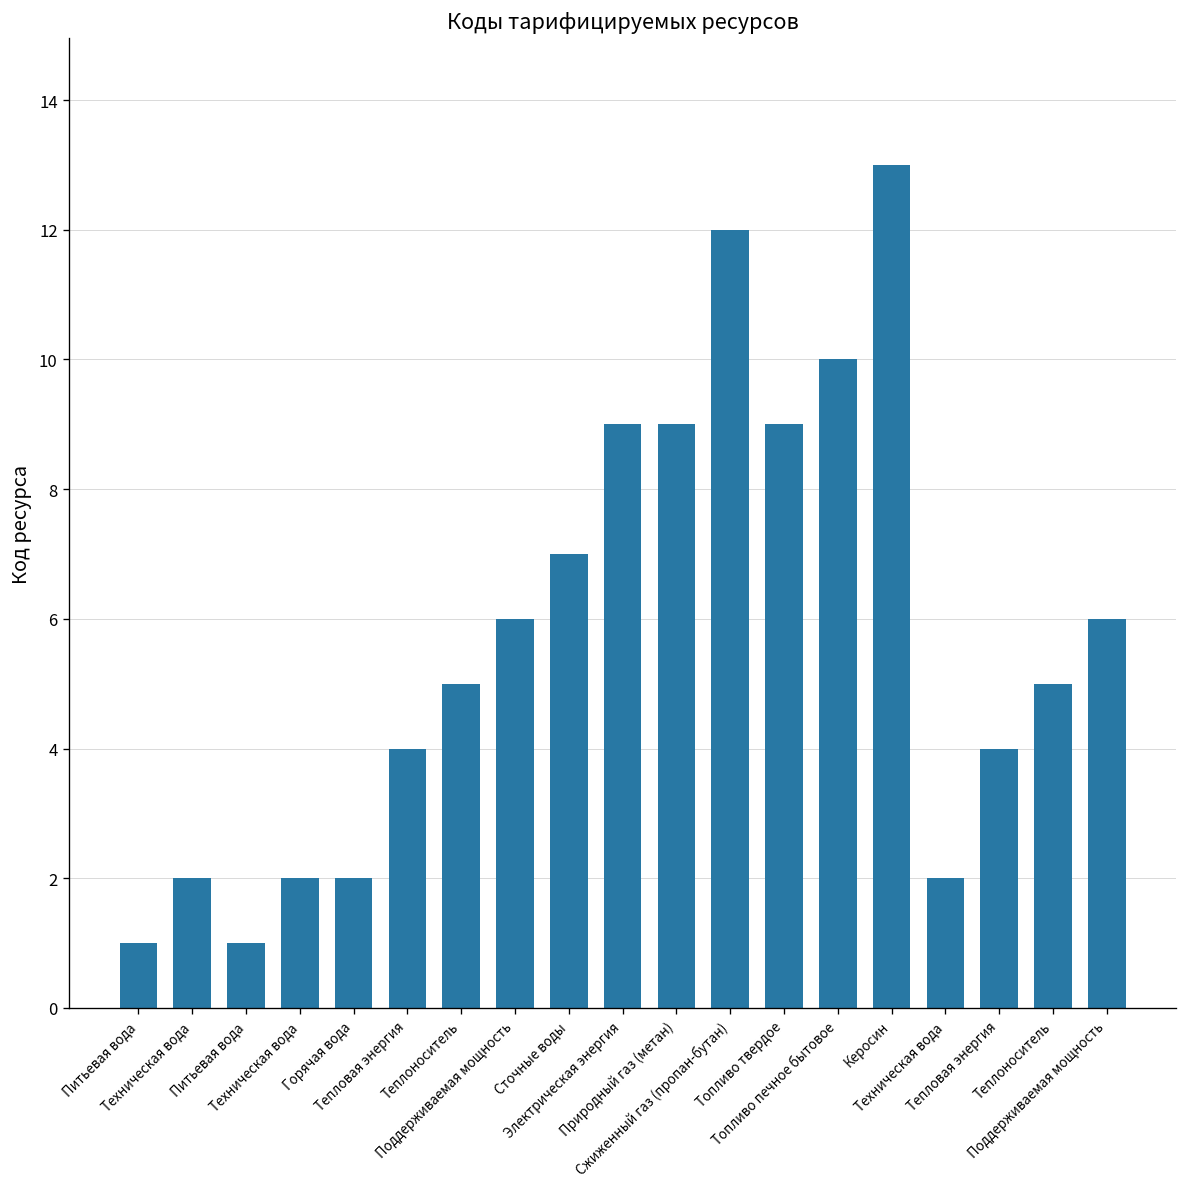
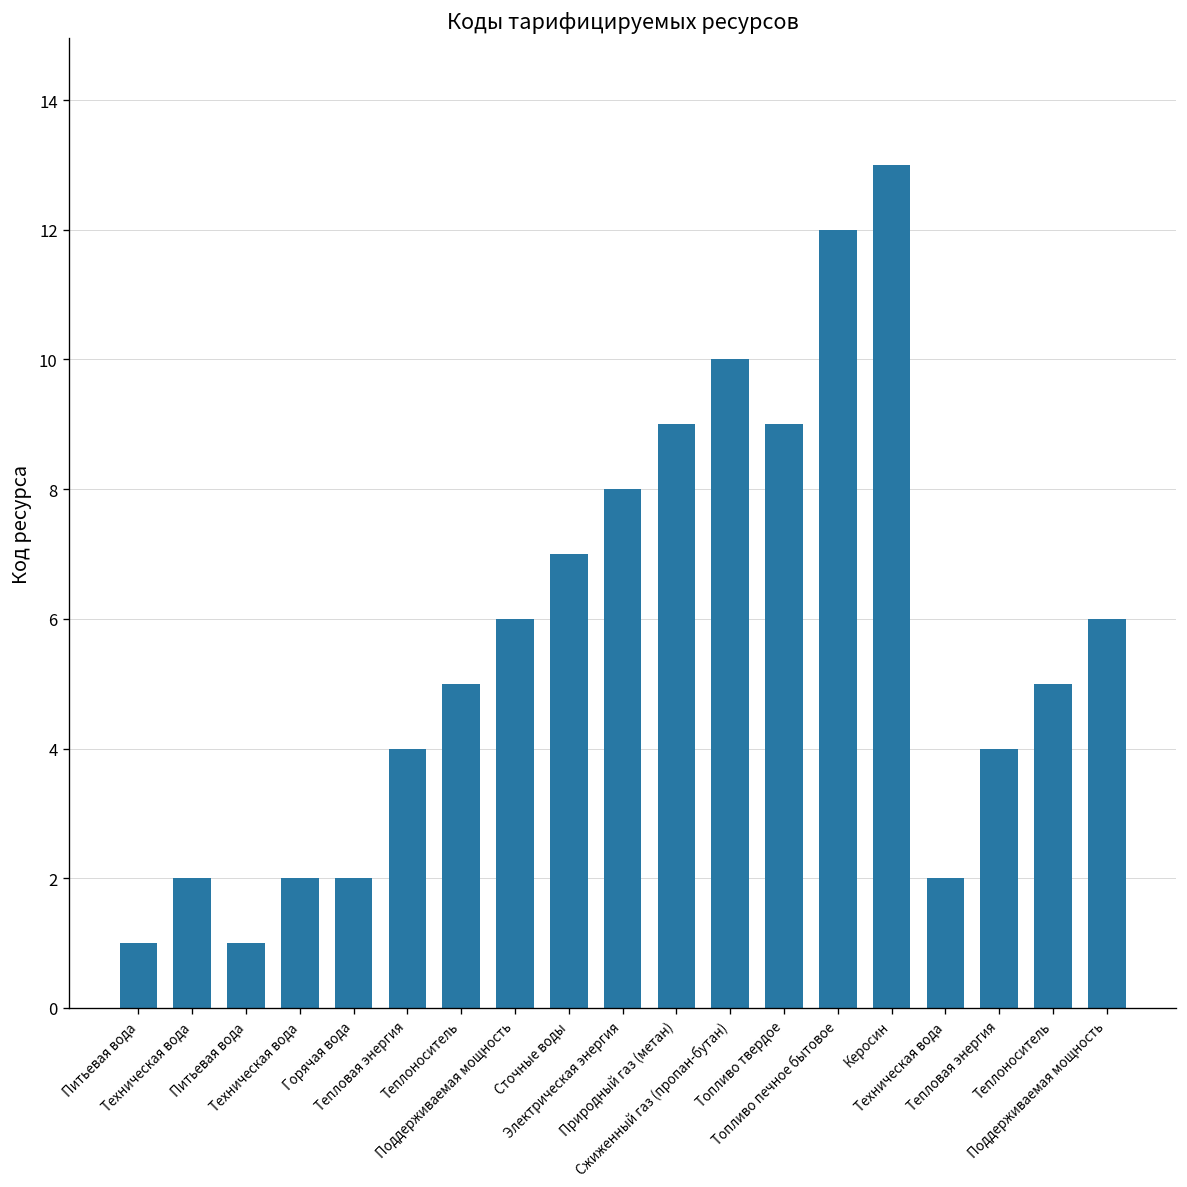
  {
    "Горячая вода": 2,
    "Сточные воды": 7,
-   "Электрическая энергия": 9,
+   "Электрическая энергия": 8,
    "Природный газ (метан)": 9,
-   "Сжиженный газ (пропан-бутан)": 12,
+   "Сжиженный газ (пропан-бутан)": 10,
    "Топливо твердое": 9,
-   "Топливо печное бытовое": 10,
+   "Топливо печное бытовое": 12,
    "Керосин": 13
  }
